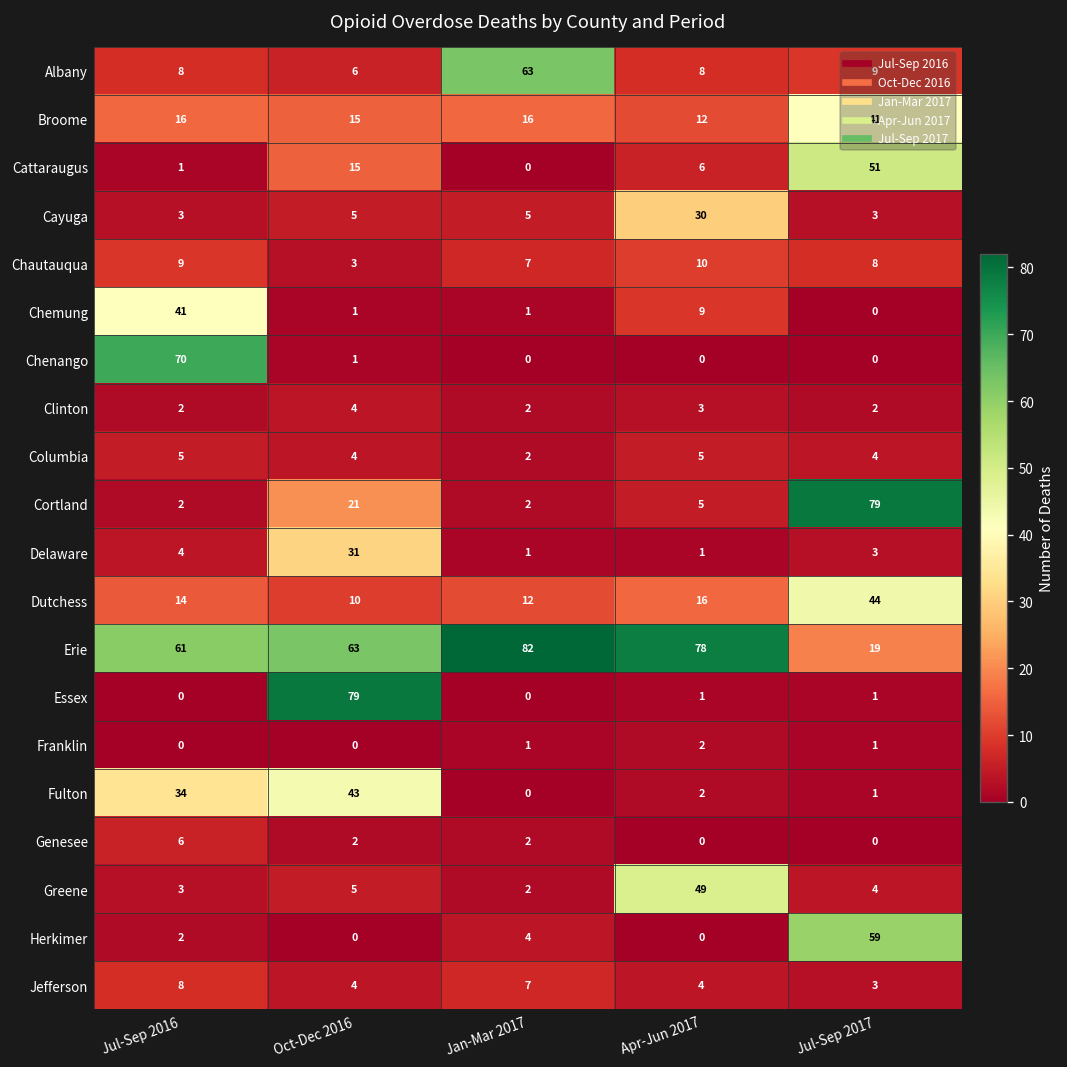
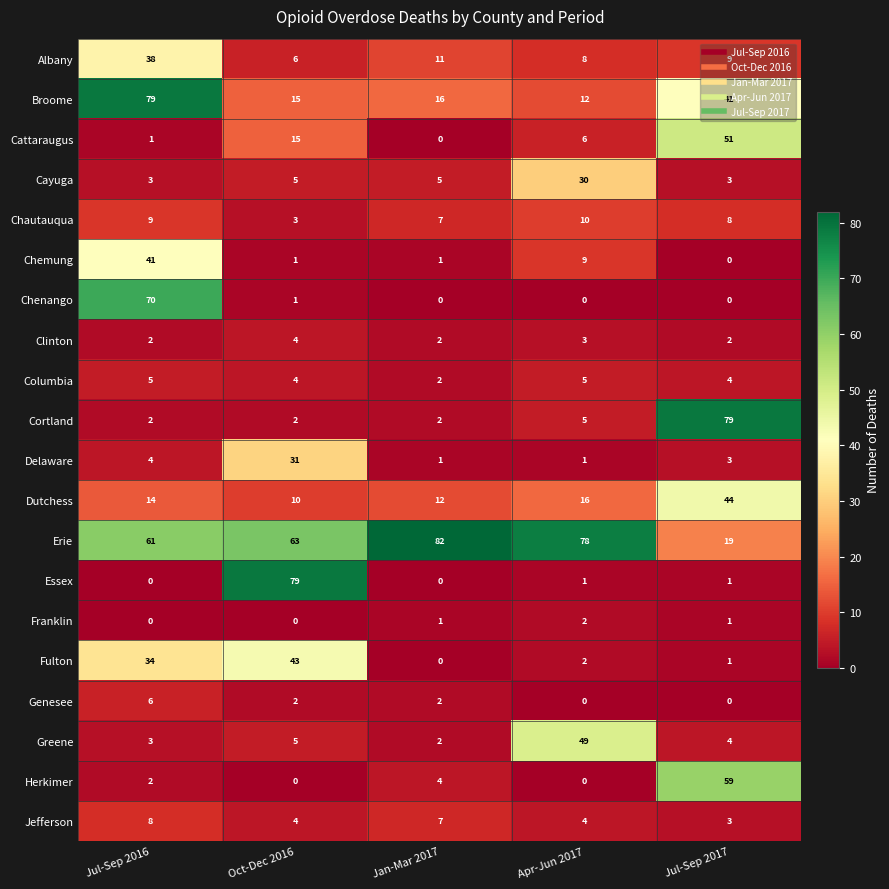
  {
    "Albany": {
-     "Jul-Sep 2016": 8,
+     "Jul-Sep 2016": 38,
      "Oct-Dec 2016": 6,
-     "Jan-Mar 2017": 63,
+     "Jan-Mar 2017": 11,
      "Apr-Jun 2017": 8
    },
    "Broome": {
-     "Jul-Sep 2016": 16,
+     "Jul-Sep 2016": 79,
      "Oct-Dec 2016": 15,
      "Jan-Mar 2017": 16,
      "Apr-Jun 2017": 12
    },
    "Cattaraugus": {
      "Jul-Sep 2016": 1,
      "Oct-Dec 2016": 15,
      "Jan-Mar 2017": 0,
      "Apr-Jun 2017": 6,
      "Jul-Sep 2017": 51
    },
    "Cayuga": {
      "Jul-Sep 2016": 3,
      "Oct-Dec 2016": 5,
      "Jan-Mar 2017": 5,
      "Apr-Jun 2017": 30,
      "Jul-Sep 2017": 3
    },
    "Chautauqua": {
      "Jul-Sep 2016": 9,
      "Oct-Dec 2016": 3,
      "Jan-Mar 2017": 7,
      "Apr-Jun 2017": 10,
      "Jul-Sep 2017": 8
    },
    "Chemung": {
      "Jul-Sep 2016": 41,
      "Oct-Dec 2016": 1,
      "Jan-Mar 2017": 1,
      "Apr-Jun 2017": 9,
      "Jul-Sep 2017": 0
    },
    "Chenango": {
      "Jul-Sep 2016": 70,
      "Oct-Dec 2016": 1,
      "Jan-Mar 2017": 0,
      "Apr-Jun 2017": 0,
      "Jul-Sep 2017": 0
    },
    "Clinton": {
      "Jul-Sep 2016": 2,
      "Oct-Dec 2016": 4,
      "Jan-Mar 2017": 2,
      "Apr-Jun 2017": 3,
      "Jul-Sep 2017": 2
    },
    "Columbia": {
      "Jul-Sep 2016": 5,
      "Oct-Dec 2016": 4,
      "Jan-Mar 2017": 2,
      "Apr-Jun 2017": 5,
      "Jul-Sep 2017": 4
    },
    "Cortland": {
      "Jul-Sep 2016": 2,
-     "Oct-Dec 2016": 21,
+     "Oct-Dec 2016": 2,
      "Jan-Mar 2017": 2,
      "Apr-Jun 2017": 5,
      "Jul-Sep 2017": 79
    },
    "Delaware": {
      "Jul-Sep 2016": 4,
      "Oct-Dec 2016": 31,
      "Jan-Mar 2017": 1,
      "Apr-Jun 2017": 1,
      "Jul-Sep 2017": 3
    },
    "Dutchess": {
      "Jul-Sep 2016": 14,
      "Oct-Dec 2016": 10,
      "Jan-Mar 2017": 12,
      "Apr-Jun 2017": 16,
      "Jul-Sep 2017": 44
    },
    "Erie": {
      "Jul-Sep 2016": 61,
      "Oct-Dec 2016": 63,
      "Jan-Mar 2017": 82,
      "Apr-Jun 2017": 78,
      "Jul-Sep 2017": 19
    },
    "Essex": {
      "Jul-Sep 2016": 0,
      "Oct-Dec 2016": 79,
      "Jan-Mar 2017": 0,
      "Apr-Jun 2017": 1,
      "Jul-Sep 2017": 1
    },
    "Franklin": {
      "Jul-Sep 2016": 0,
      "Oct-Dec 2016": 0,
      "Jan-Mar 2017": 1,
      "Apr-Jun 2017": 2,
      "Jul-Sep 2017": 1
    },
    "Fulton": {
      "Jul-Sep 2016": 34,
      "Oct-Dec 2016": 43,
      "Jan-Mar 2017": 0,
      "Apr-Jun 2017": 2,
      "Jul-Sep 2017": 1
    },
    "Genesee": {
      "Jul-Sep 2016": 6,
      "Oct-Dec 2016": 2,
      "Jan-Mar 2017": 2,
      "Apr-Jun 2017": 0,
      "Jul-Sep 2017": 0
    },
    "Greene": {
      "Jul-Sep 2016": 3,
      "Oct-Dec 2016": 5,
      "Jan-Mar 2017": 2,
      "Apr-Jun 2017": 49,
      "Jul-Sep 2017": 4
    },
    "Herkimer": {
      "Jul-Sep 2016": 2,
      "Oct-Dec 2016": 0,
      "Jan-Mar 2017": 4,
      "Apr-Jun 2017": 0,
      "Jul-Sep 2017": 59
    },
    "Jefferson": {
      "Jul-Sep 2016": 8,
      "Oct-Dec 2016": 4,
      "Jan-Mar 2017": 7,
      "Apr-Jun 2017": 4,
      "Jul-Sep 2017": 3
    }
  }
